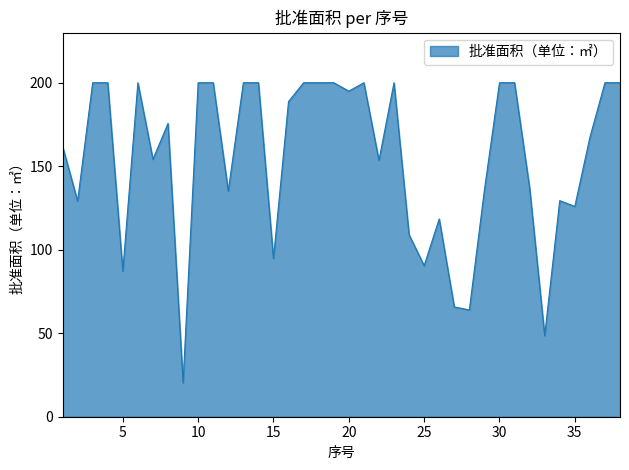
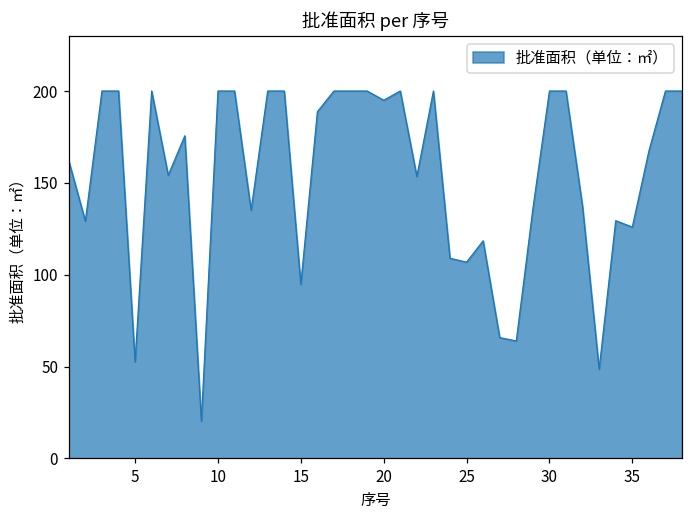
  {
-   "5": 87,
+   "5": 53,
    "10": 200,
    "15": 95,
    "20": 195,
-   "25": 90,
+   "25": 107,
    "30": 200,
    "35": 126
  }
